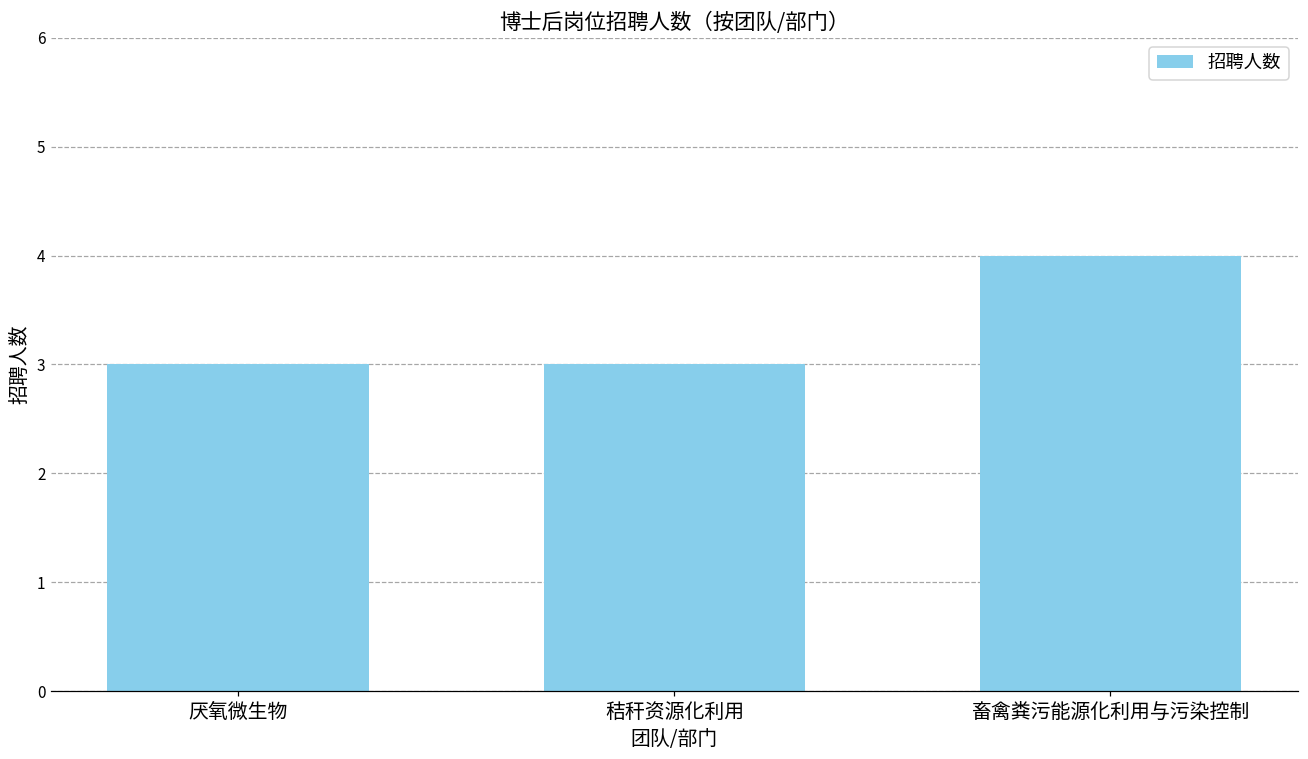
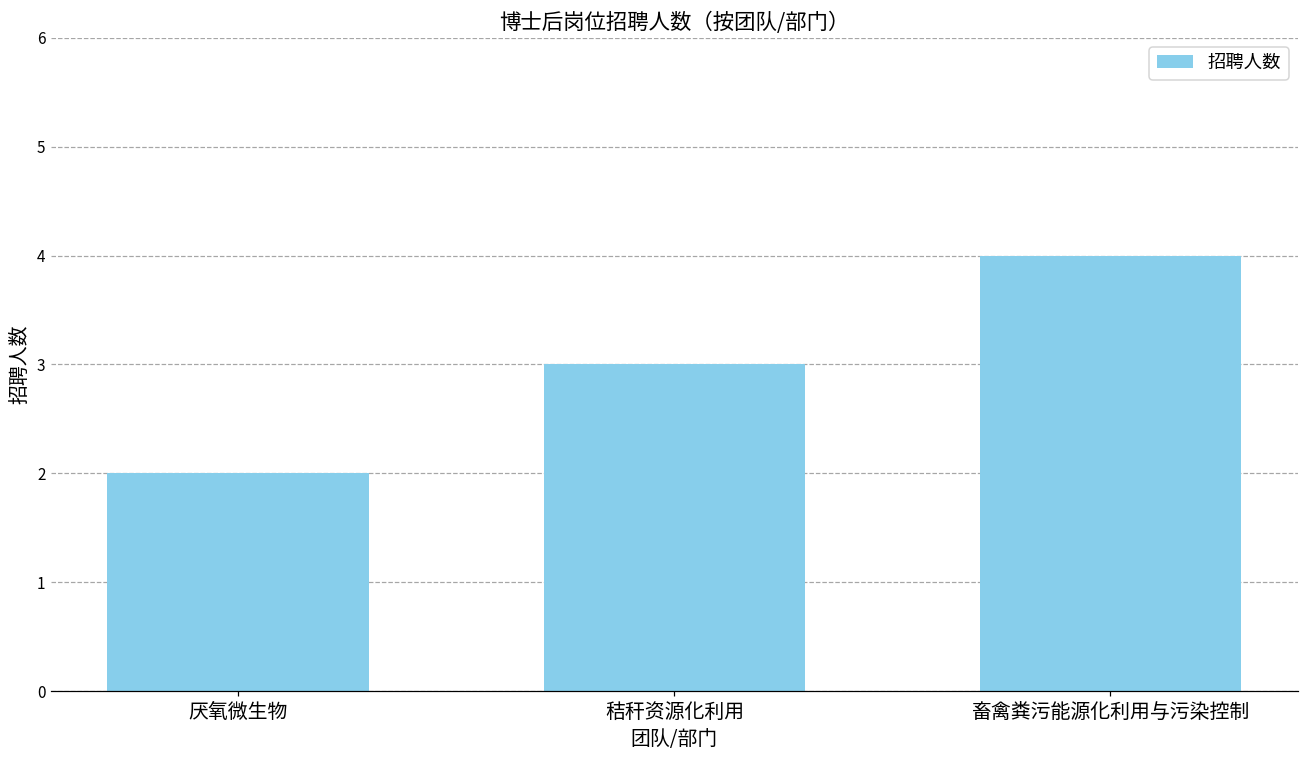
  {
-   "厌氧微生物": 3,
+   "厌氧微生物": 2,
    "秸秆资源化利用": 3,
    "畜禽粪污能源化利用与污染控制": 4
  }
